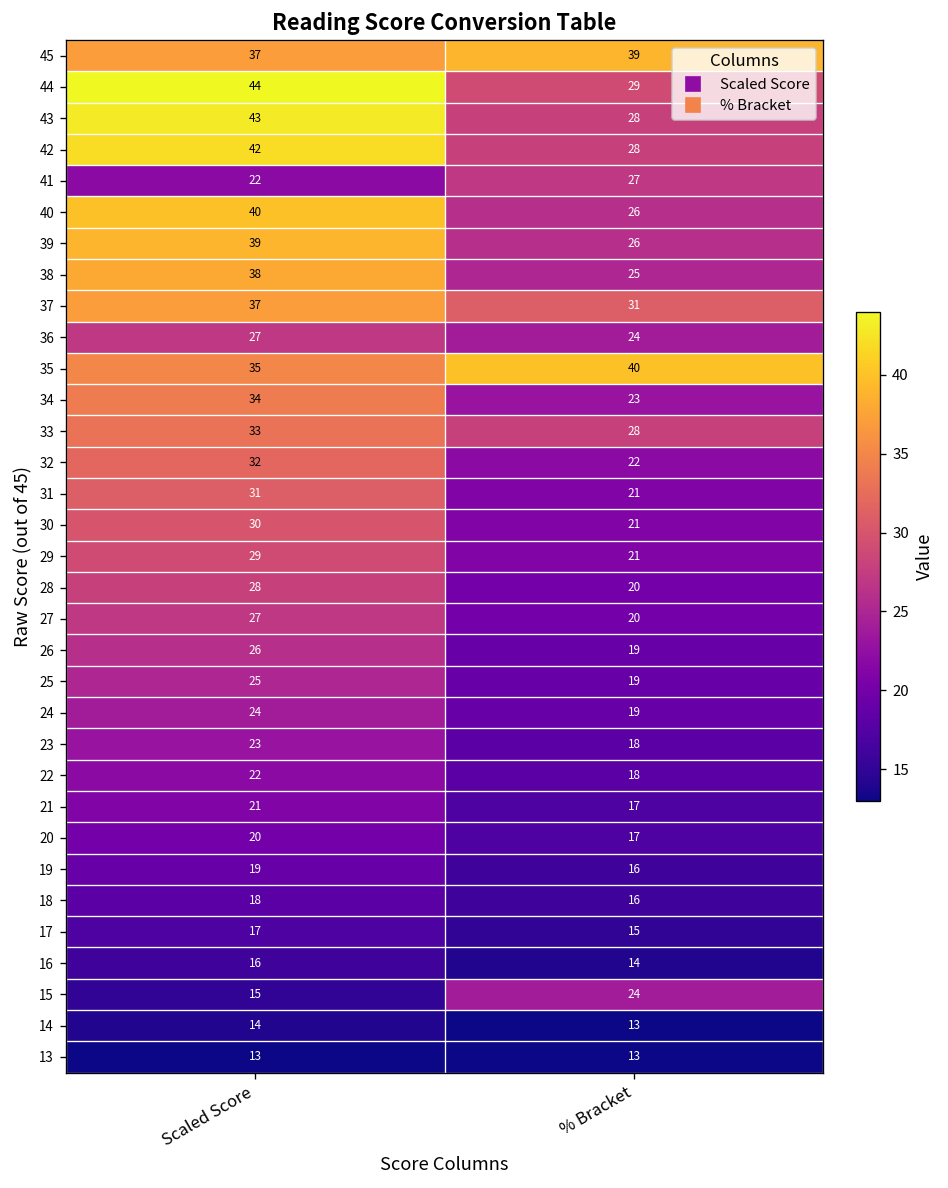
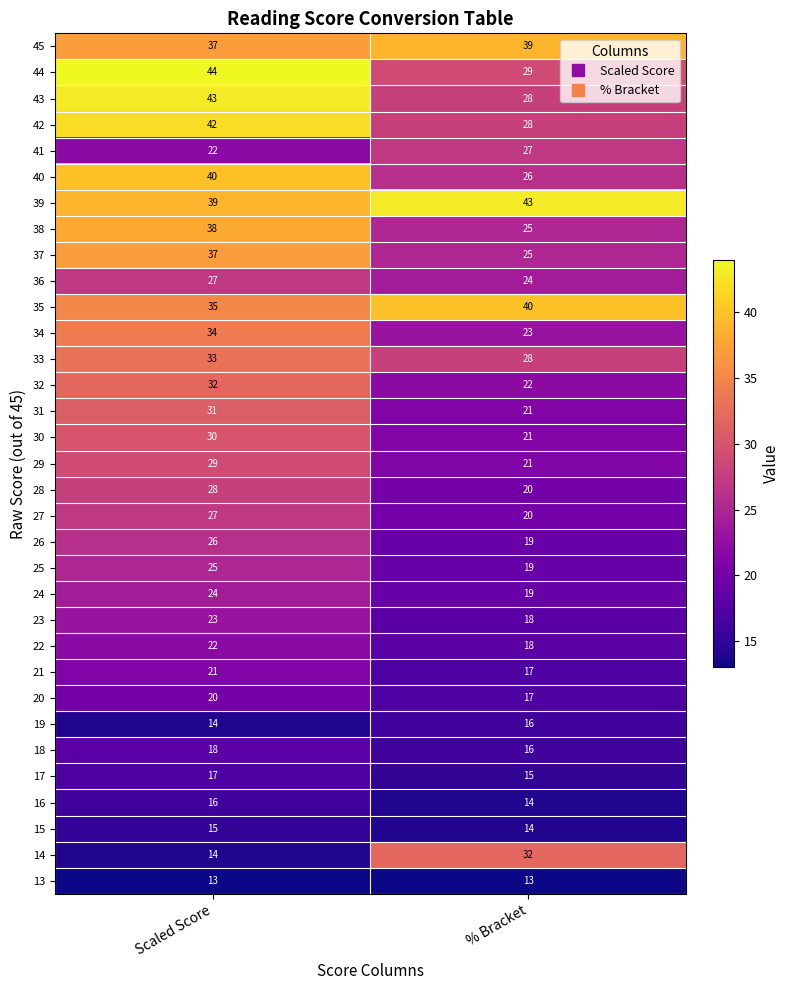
  {
    "45": {
      "Scaled Score": 37,
      "% Bracket": 39
    },
    "44": {
      "Scaled Score": 44,
      "% Bracket": 29
    },
    "43": {
      "Scaled Score": 43,
      "% Bracket": 28
    },
    "42": {
      "Scaled Score": 42,
      "% Bracket": 28
    },
    "41": {
      "Scaled Score": 22,
      "% Bracket": 27
    },
    "40": {
      "Scaled Score": 40,
      "% Bracket": 26
    },
    "39": {
      "Scaled Score": 39,
-     "% Bracket": 26
+     "% Bracket": 43
    },
    "38": {
      "Scaled Score": 38,
      "% Bracket": 25
    },
    "37": {
      "Scaled Score": 37,
-     "% Bracket": 31
+     "% Bracket": 25
    },
    "36": {
      "Scaled Score": 27,
      "% Bracket": 24
    },
    "35": {
      "Scaled Score": 35,
      "% Bracket": 40
    },
    "34": {
      "Scaled Score": 34,
      "% Bracket": 23
    },
    "33": {
      "Scaled Score": 33,
      "% Bracket": 28
    },
    "32": {
      "Scaled Score": 32,
      "% Bracket": 22
    },
    "31": {
      "Scaled Score": 31,
      "% Bracket": 21
    },
    "30": {
      "Scaled Score": 30,
      "% Bracket": 21
    },
    "29": {
      "Scaled Score": 29,
      "% Bracket": 21
    },
    "28": {
      "Scaled Score": 28,
      "% Bracket": 20
    },
    "27": {
      "Scaled Score": 27,
      "% Bracket": 20
    },
    "26": {
      "Scaled Score": 26,
      "% Bracket": 19
    },
    "25": {
      "Scaled Score": 25,
      "% Bracket": 19
    },
    "24": {
      "Scaled Score": 24,
      "% Bracket": 19
    },
    "23": {
      "Scaled Score": 23,
      "% Bracket": 18
    },
    "22": {
      "Scaled Score": 22,
      "% Bracket": 18
    },
    "21": {
      "Scaled Score": 21,
      "% Bracket": 17
    },
    "20": {
      "Scaled Score": 20,
      "% Bracket": 17
    },
    "19": {
-     "Scaled Score": 19,
+     "Scaled Score": 14,
      "% Bracket": 16
    },
    "18": {
      "Scaled Score": 18,
      "% Bracket": 16
    },
    "17": {
      "Scaled Score": 17,
      "% Bracket": 15
    },
    "16": {
      "Scaled Score": 16,
      "% Bracket": 14
    },
    "15": {
      "Scaled Score": 15,
-     "% Bracket": 24
+     "% Bracket": 14
    },
    "14": {
      "Scaled Score": 14,
-     "% Bracket": 13
+     "% Bracket": 32
    },
    "13": {
      "Scaled Score": 13,
      "% Bracket": 13
    }
  }
